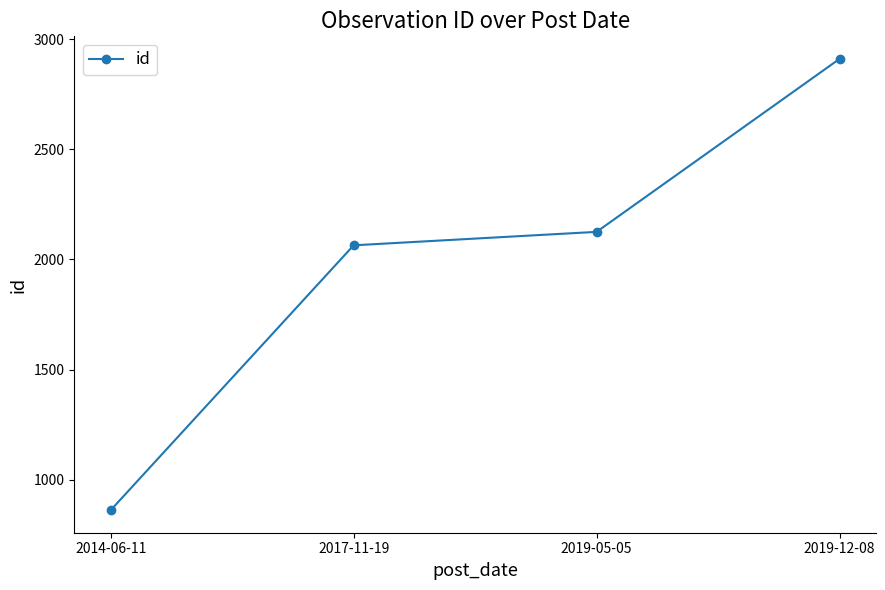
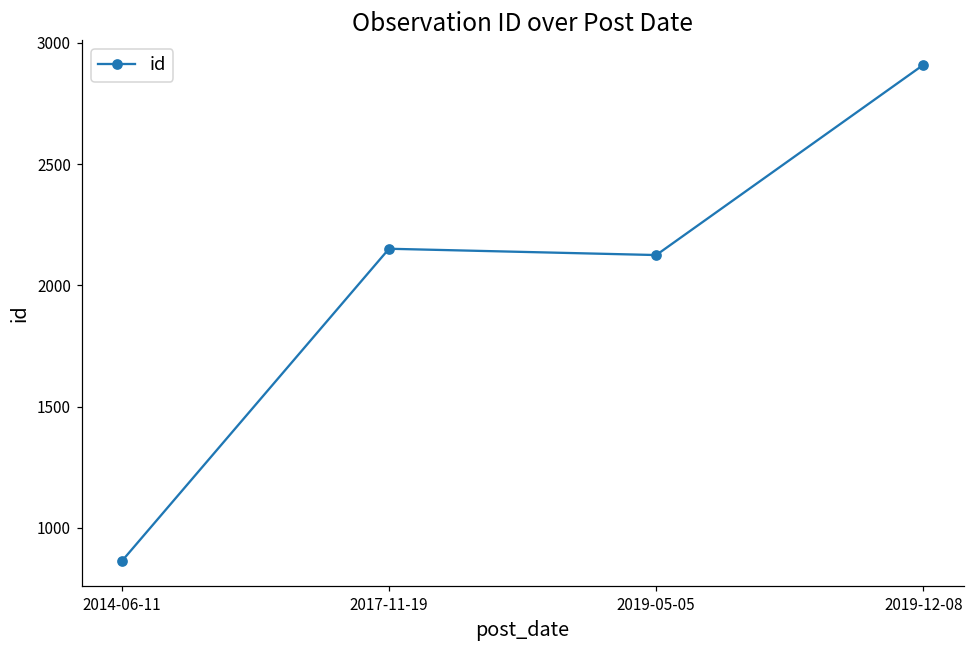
  {
    "2014-06-11": 860,
-   "2017-11-19": 2060,
+   "2017-11-19": 2150,
    "2019-05-05": 2130,
    "2019-12-08": 2910
  }
